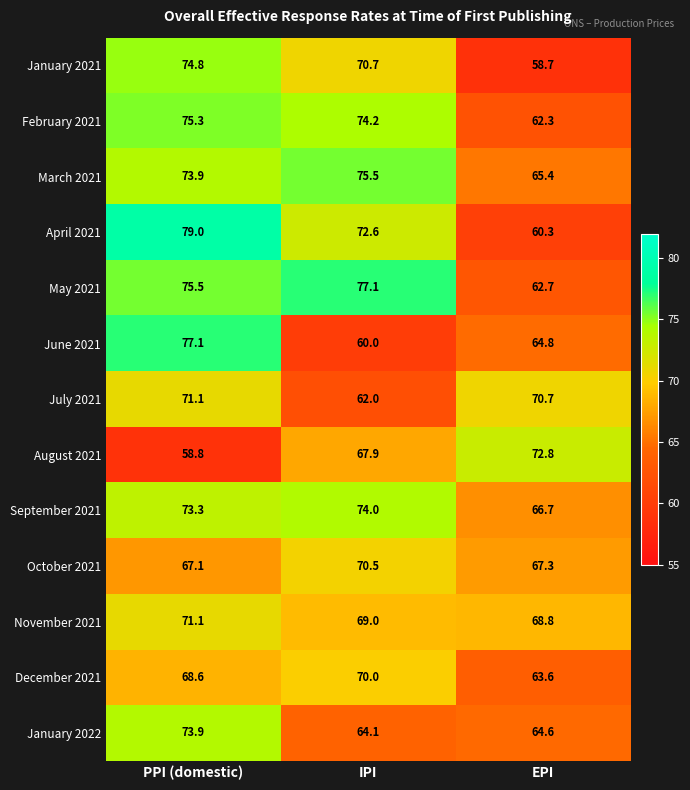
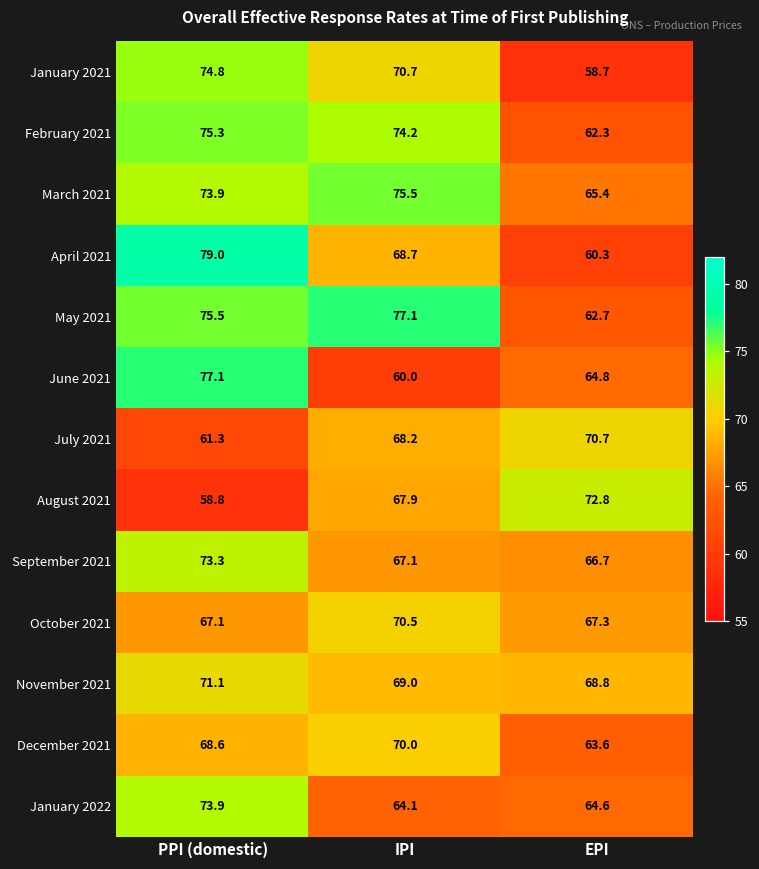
  {
    "January 2021": {
      "PPI (domestic)": 74.8,
      "IPI": 70.7,
      "EPI": 58.7
    },
    "February 2021": {
      "PPI (domestic)": 75.3,
      "IPI": 74.2,
      "EPI": 62.3
    },
    "March 2021": {
      "PPI (domestic)": 73.9,
      "IPI": 75.5,
      "EPI": 65.4
    },
    "April 2021": {
      "PPI (domestic)": 79.0,
-     "IPI": 72.6,
+     "IPI": 68.7,
      "EPI": 60.3
    },
    "May 2021": {
      "PPI (domestic)": 75.5,
      "IPI": 77.1,
      "EPI": 62.7
    },
    "June 2021": {
      "PPI (domestic)": 77.1,
      "IPI": 60.0,
      "EPI": 64.8
    },
    "July 2021": {
-     "PPI (domestic)": 71.1,
-     "IPI": 62.0,
+     "PPI (domestic)": 61.3,
+     "IPI": 68.2,
      "EPI": 70.7
    },
    "August 2021": {
      "PPI (domestic)": 58.8,
      "IPI": 67.9,
      "EPI": 72.8
    },
    "September 2021": {
      "PPI (domestic)": 73.3,
-     "IPI": 74.0,
+     "IPI": 67.1,
      "EPI": 66.7
    },
    "October 2021": {
      "PPI (domestic)": 67.1,
      "IPI": 70.5,
      "EPI": 67.3
    },
    "November 2021": {
      "PPI (domestic)": 71.1,
      "IPI": 69.0,
      "EPI": 68.8
    },
    "December 2021": {
      "PPI (domestic)": 68.6,
      "IPI": 70.0,
      "EPI": 63.6
    },
    "January 2022": {
      "PPI (domestic)": 73.9,
      "IPI": 64.1,
      "EPI": 64.6
    }
  }
